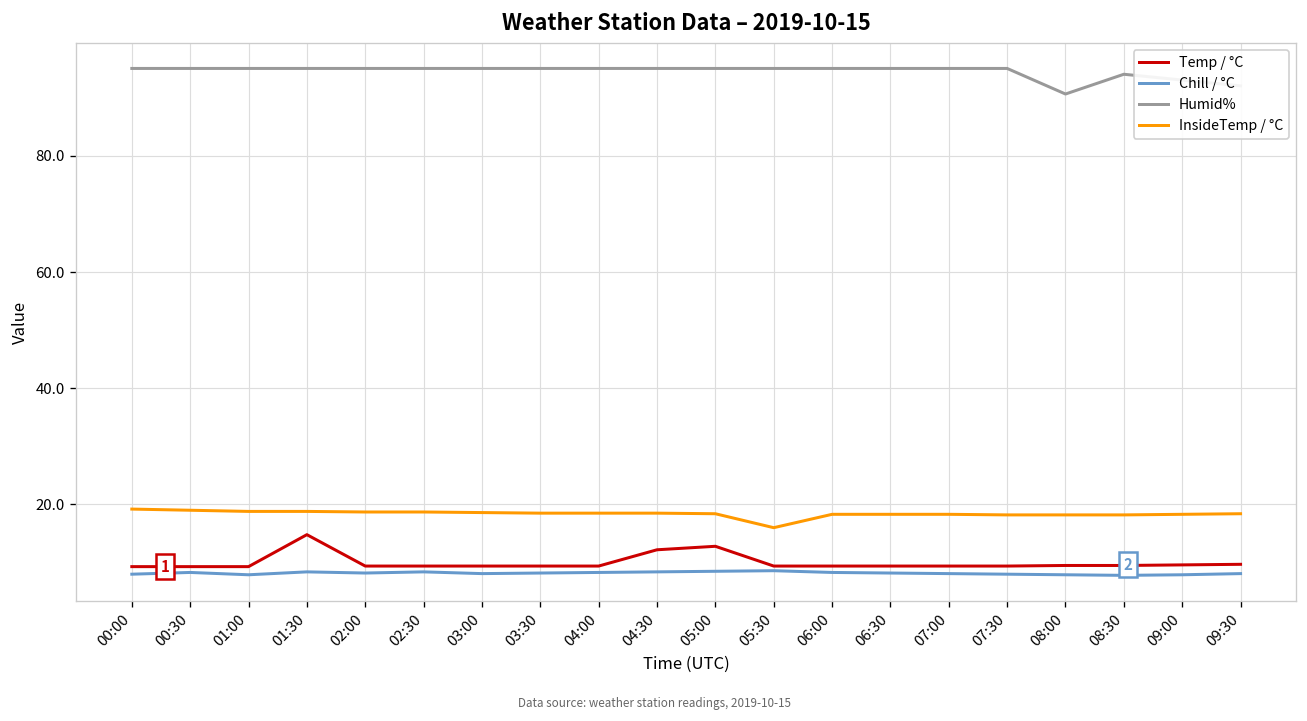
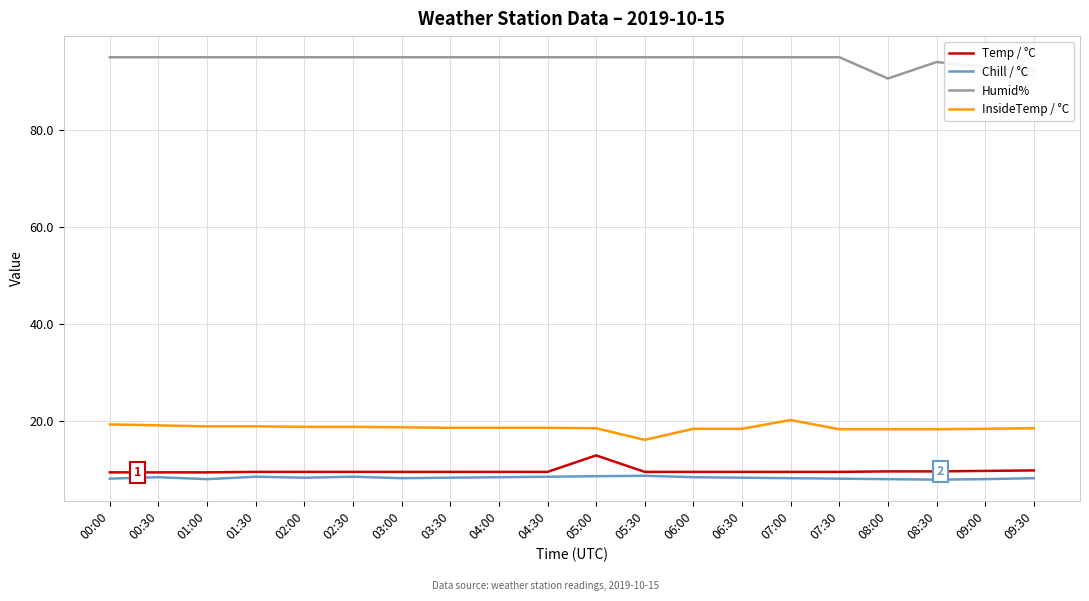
  {
    "Temp / °C": {
      "00:00": 9,
      "01:00": 9,
-     "01:30": 15,
+     "01:30": 9,
      "02:00": 9,
      "02:30": 9,
      "03:00": 9,
      "03:30": 9,
      "04:00": 9,
-     "04:30": 12,
+     "04:30": 9,
      "05:00": 13,
      "05:30": 9,
      "06:00": 9,
      "06:30": 9,
      "07:00": 9,
      "07:30": 9,
      "08:00": 10,
      "09:00": 10,
      "09:30": 10
    },
    "Chill / °C": {
      "00:00": 8,
      "01:00": 8,
      "01:30": 8,
      "02:00": 8,
      "02:30": 8,
      "03:00": 8,
      "03:30": 8,
      "04:00": 8,
      "04:30": 8,
      "05:00": 9,
      "05:30": 9,
      "06:00": 8,
      "06:30": 8,
      "07:00": 8,
      "07:30": 8,
      "08:00": 8,
      "09:00": 8,
      "09:30": 8
    },
    "Humid%": {
      "00:00": 95,
      "00:30": 95,
      "01:00": 95,
      "01:30": 95,
      "02:00": 95,
      "02:30": 95,
      "03:00": 95,
      "03:30": 95,
      "04:00": 95,
      "04:30": 95,
      "05:00": 95,
      "05:30": 95,
      "06:00": 95,
      "06:30": 95,
      "07:00": 95,
      "07:30": 95,
      "08:00": 91,
      "08:30": 94
    },
    "InsideTemp / °C": {
      "00:00": 19,
      "00:30": 19,
      "01:00": 19,
      "01:30": 19,
      "02:00": 19,
      "02:30": 19,
      "03:00": 19,
      "03:30": 19,
      "04:00": 19,
      "04:30": 19,
      "05:00": 18,
      "05:30": 16,
      "06:00": 18,
      "06:30": 18,
-     "07:00": 18,
+     "07:00": 20,
      "07:30": 18,
      "08:00": 18,
      "08:30": 18,
      "09:00": 18,
      "09:30": 18
    }
  }
